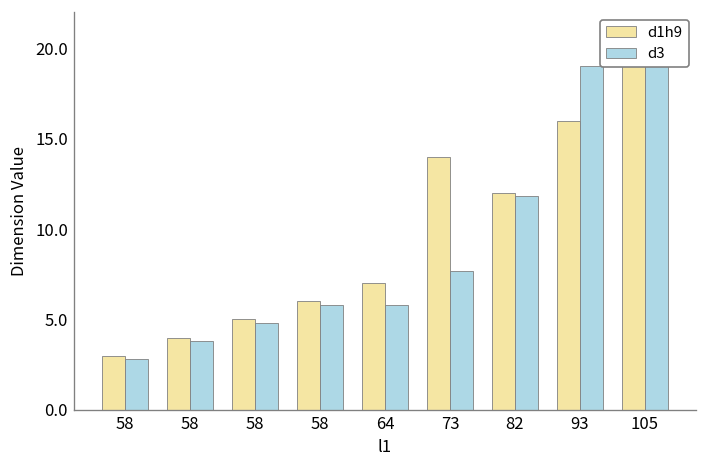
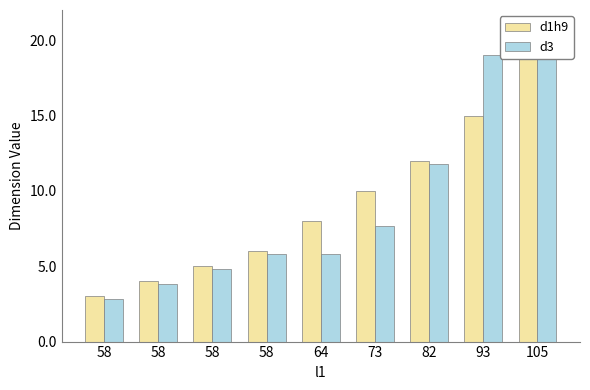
  {
    "d1h9": {
-     "64": 7,
-     "73": 14,
+     "64": 8,
+     "73": 10,
      "82": 12,
-     "93": 16
+     "93": 15
    },
    "d3": {
      "64": 5.8,
      "73": 7.7,
      "82": 11.8,
      "93": 19
    }
  }
